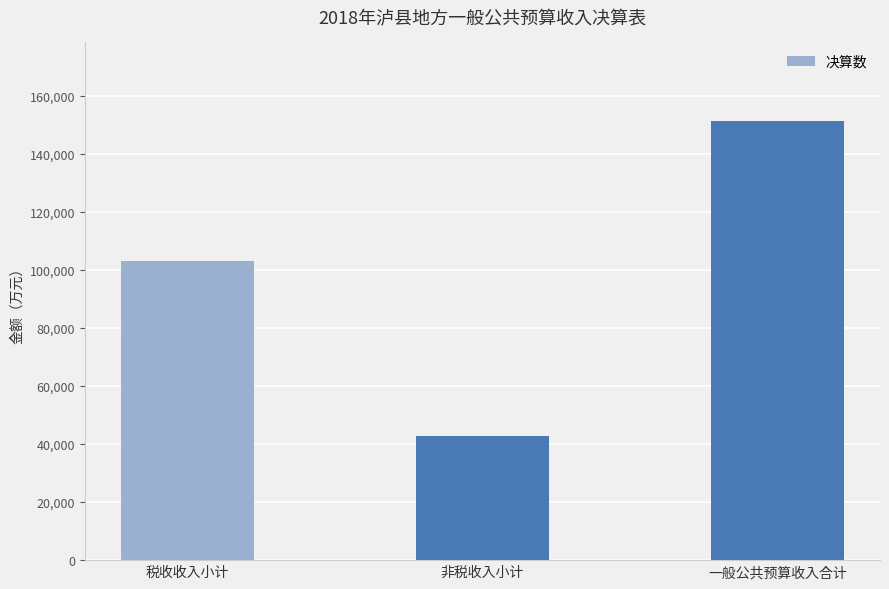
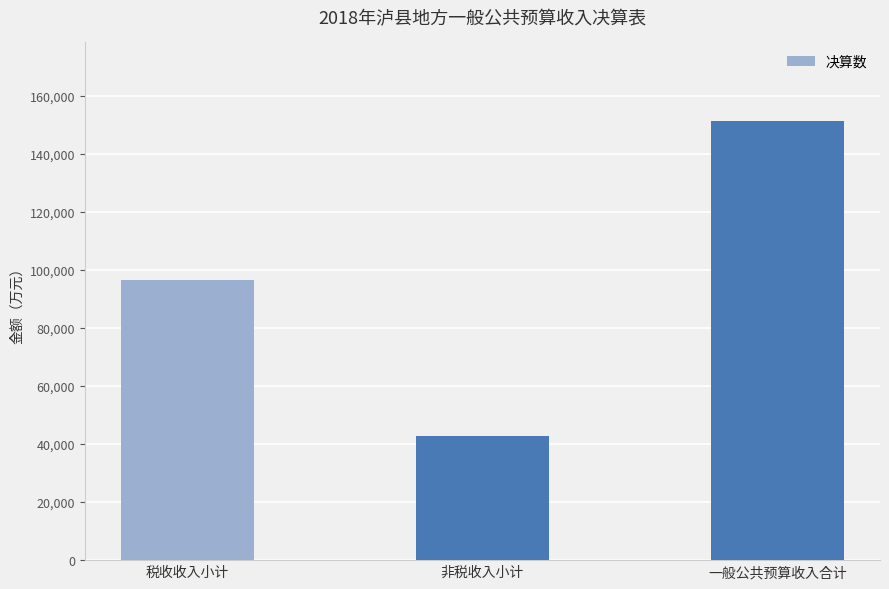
  {
-   "税收收入小计": "103,000",
+   "税收收入小计": "96,000",
    "非税收入小计": "43,000",
    "一般公共预算收入合计": "151,000"
  }
